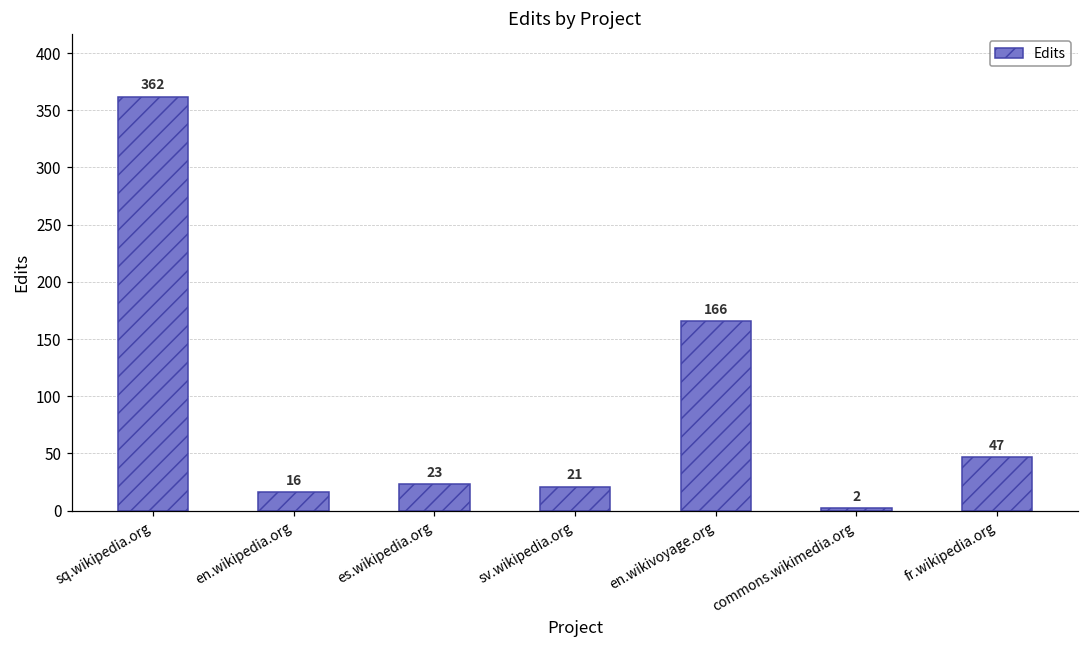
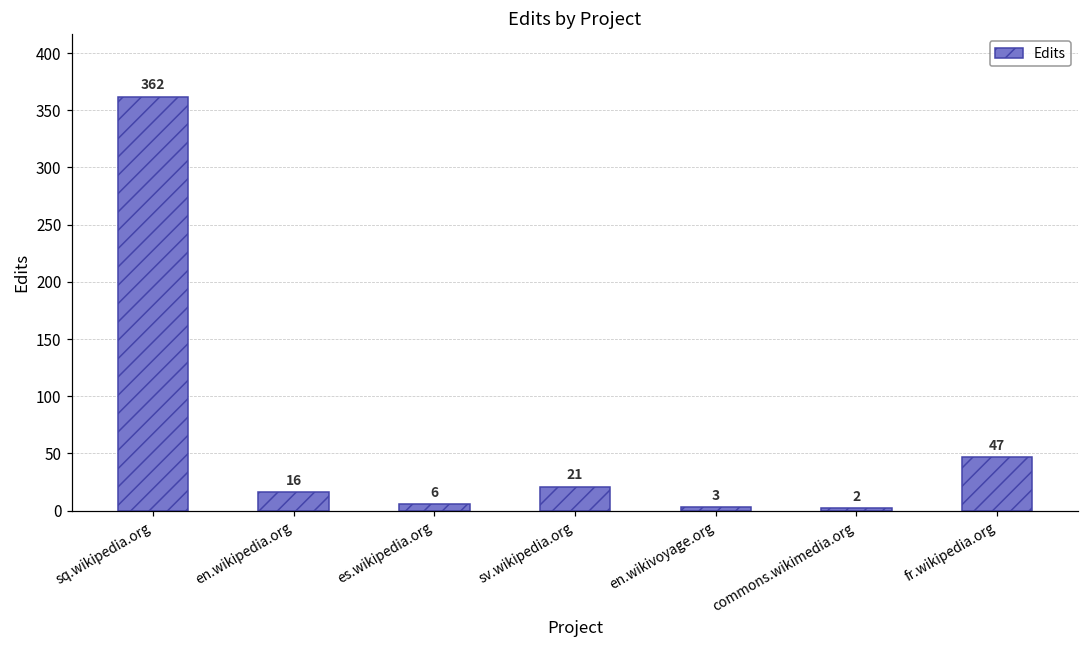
  {
    "sq.wikipedia.org": 362,
    "en.wikipedia.org": 16,
-   "es.wikipedia.org": 23,
+   "es.wikipedia.org": 6,
    "sv.wikipedia.org": 21,
-   "en.wikivoyage.org": 166,
+   "en.wikivoyage.org": 3,
    "commons.wikimedia.org": 2,
    "fr.wikipedia.org": 47
  }
